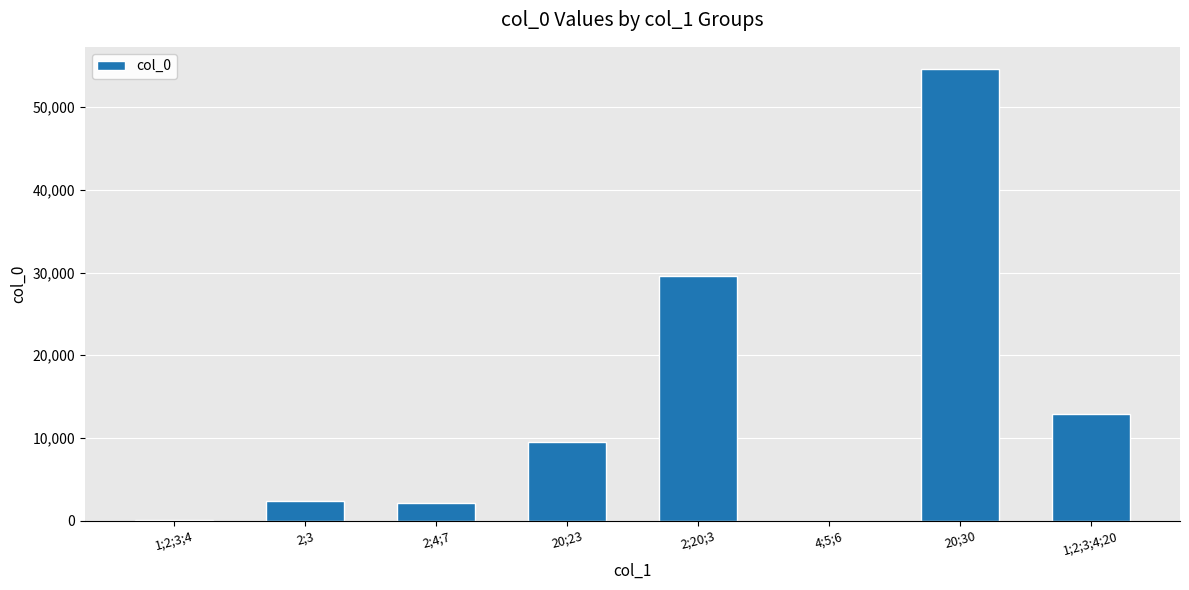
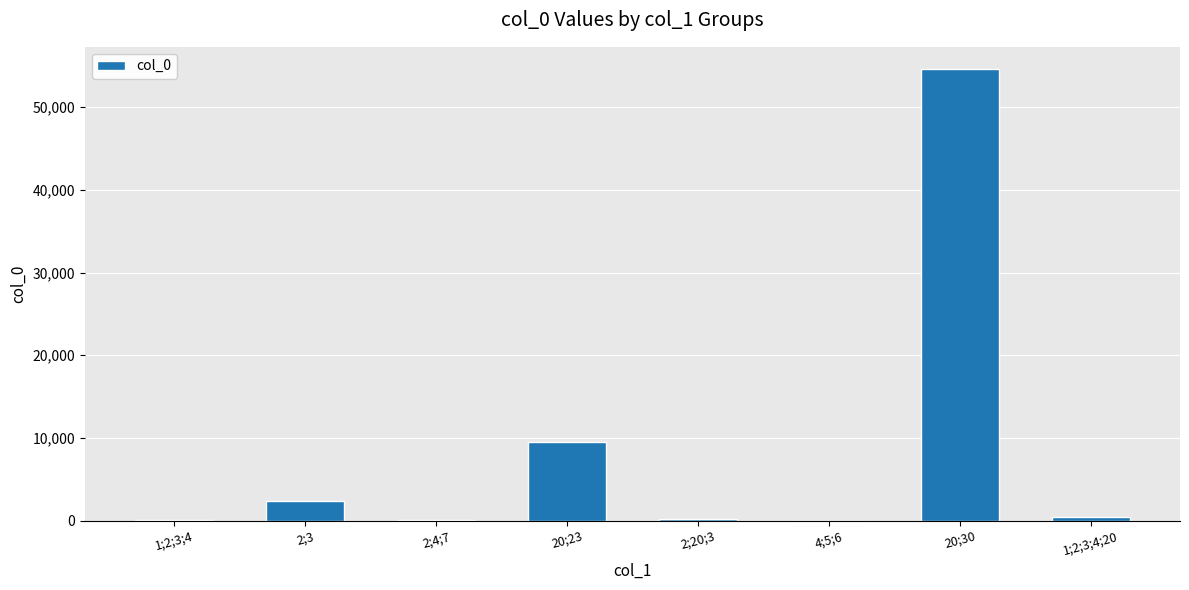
  {
    "2;3": "2,000",
-   "2;4;7": "2,000",
+   "2;4;7": "0",
    "20;23": "10,000",
-   "2;20;3": "30,000",
+   "2;20;3": "0",
    "20;30": "55,000",
-   "1;2;3;4;20": "13,000"
+   "1;2;3;4;20": "0"
  }
